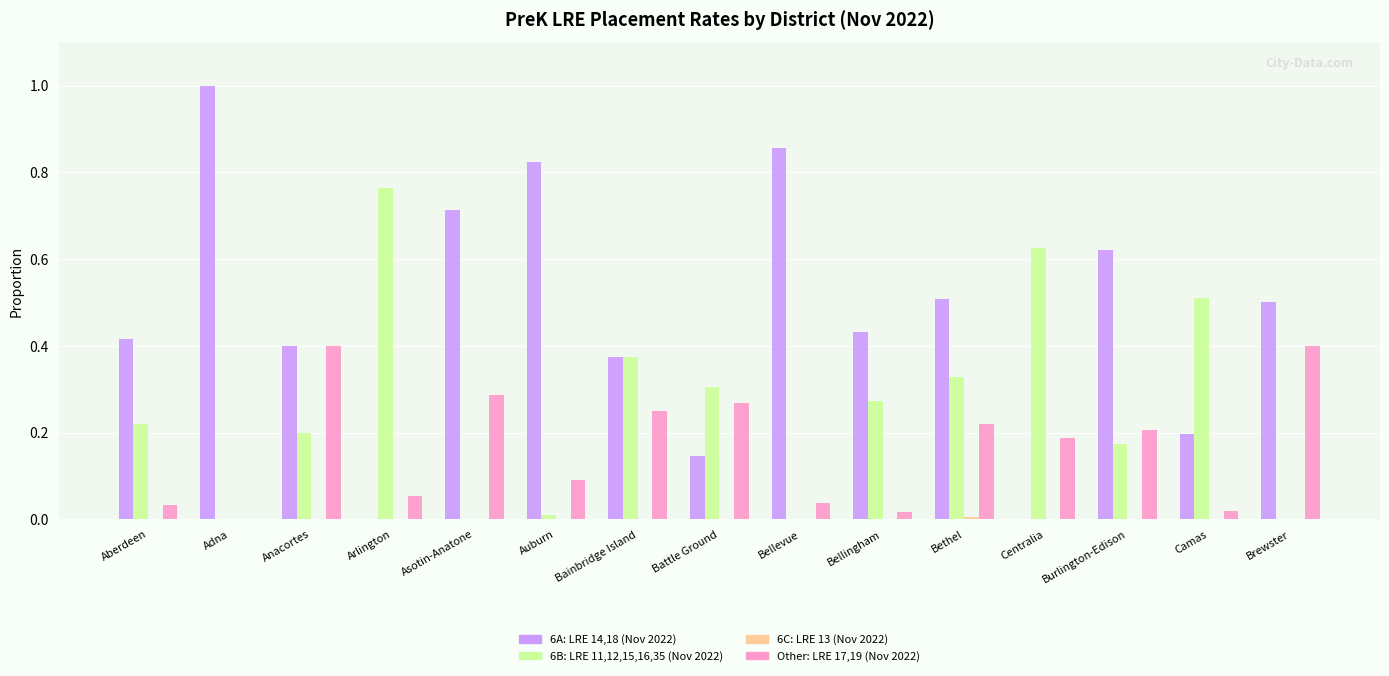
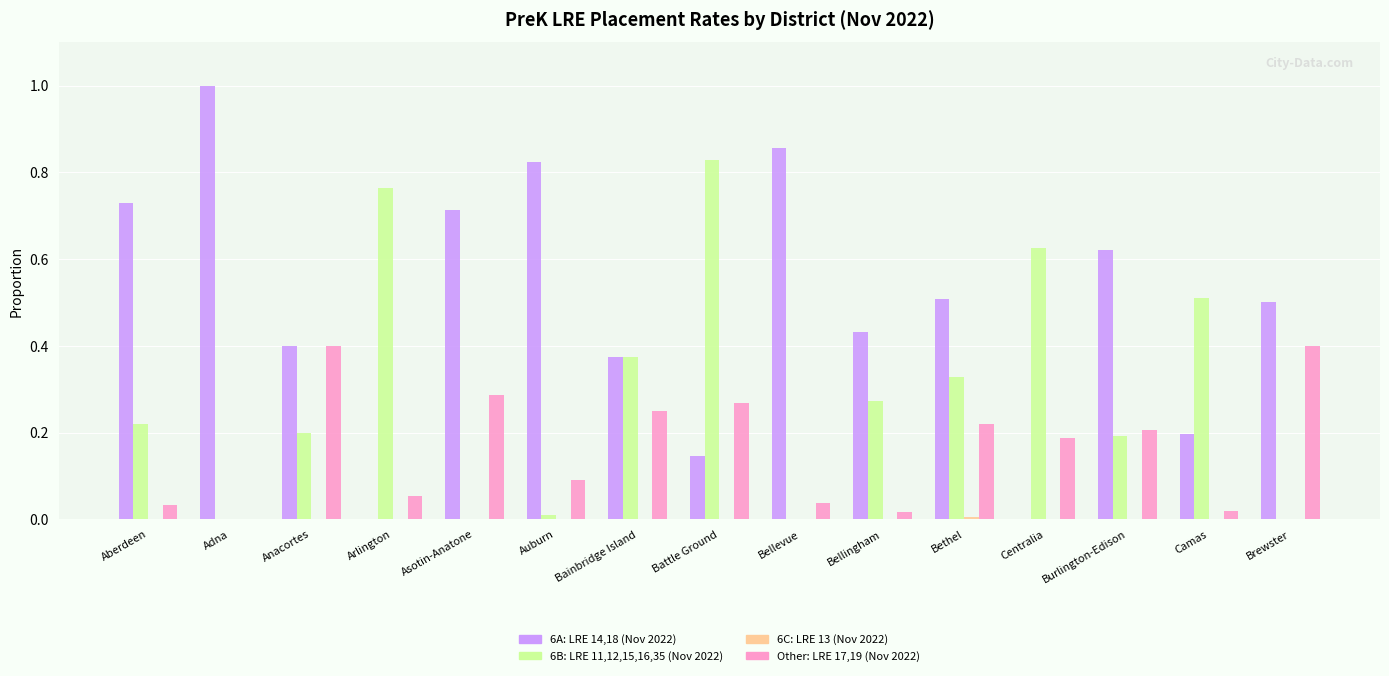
  {
    "6A: LRE 14,18 (Nov 2022)": {
-     "Aberdeen": 0.42,
+     "Aberdeen": 0.73,
      "Adna": 1.00,
      "Anacortes": 0.40,
      "Arlington": 0.00,
      "Asotin-Anatone": 0.71,
      "Auburn": 0.82,
      "Bainbridge Island": 0.38,
      "Battle Ground": 0.15,
      "Bellevue": 0.86,
      "Bellingham": 0.43,
      "Bethel": 0.51,
      "Centralia": 0.00,
      "Burlington-Edison": 0.62,
      "Camas": 0.20,
      "Brewster": 0.50
    },
    "6B: LRE 11,12,15,16,35 (Nov 2022)": {
      "Aberdeen": 0.22,
      "Adna": 0.00,
      "Anacortes": 0.20,
      "Arlington": 0.76,
      "Asotin-Anatone": 0.00,
      "Auburn": 0.01,
      "Bainbridge Island": 0.38,
-     "Battle Ground": 0.30,
+     "Battle Ground": 0.83,
      "Bellevue": 0.00,
      "Bellingham": 0.27,
      "Bethel": 0.33,
      "Centralia": 0.63,
-     "Burlington-Edison": 0.17,
+     "Burlington-Edison": 0.19,
      "Camas": 0.51,
      "Brewster": 0.00
    },
    "6C: LRE 13 (Nov 2022)": {
      "Aberdeen": 0.00,
      "Adna": 0.00,
      "Anacortes": 0.00,
      "Arlington": 0.00,
      "Asotin-Anatone": 0.00,
      "Auburn": 0.00,
      "Bainbridge Island": 0.00,
      "Battle Ground": 0.00,
      "Bellevue": 0.00,
      "Bellingham": 0.00,
      "Centralia": 0.00,
      "Burlington-Edison": 0.00,
      "Camas": 0.00,
      "Brewster": 0.00
    },
    "Other: LRE 17,19 (Nov 2022)": {
      "Aberdeen": 0.03,
      "Adna": 0.00,
      "Anacortes": 0.40,
      "Arlington": 0.05,
      "Asotin-Anatone": 0.29,
      "Auburn": 0.09,
      "Bainbridge Island": 0.25,
      "Battle Ground": 0.27,
      "Bellevue": 0.04,
      "Bellingham": 0.02,
      "Bethel": 0.22,
      "Centralia": 0.19,
      "Burlington-Edison": 0.21,
      "Camas": 0.02,
      "Brewster": 0.40
    }
  }
